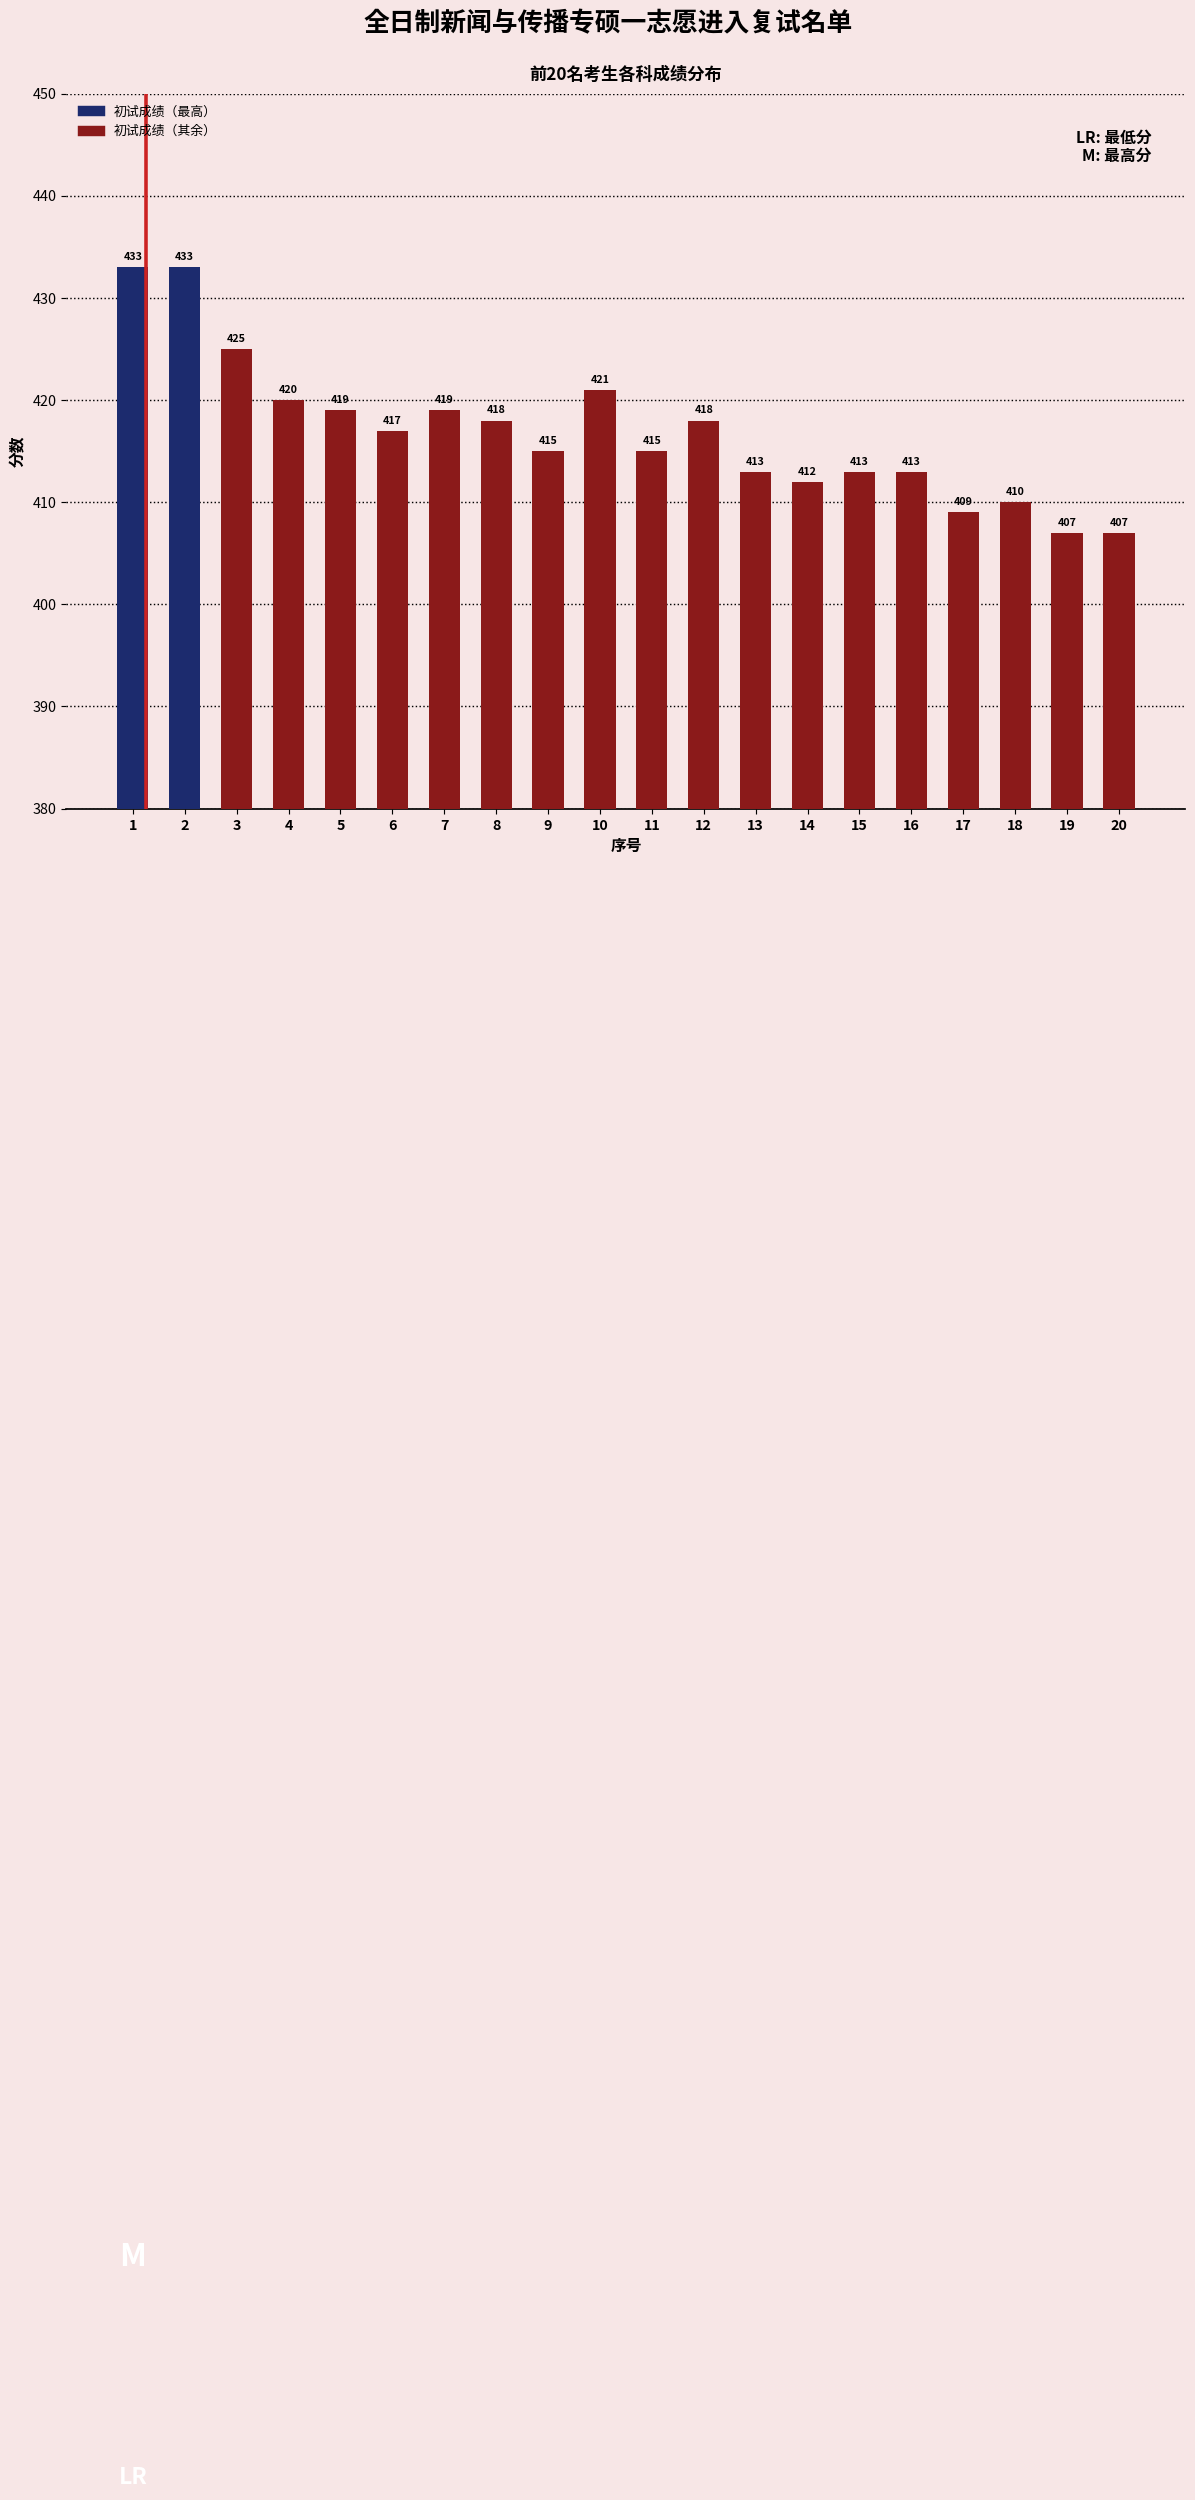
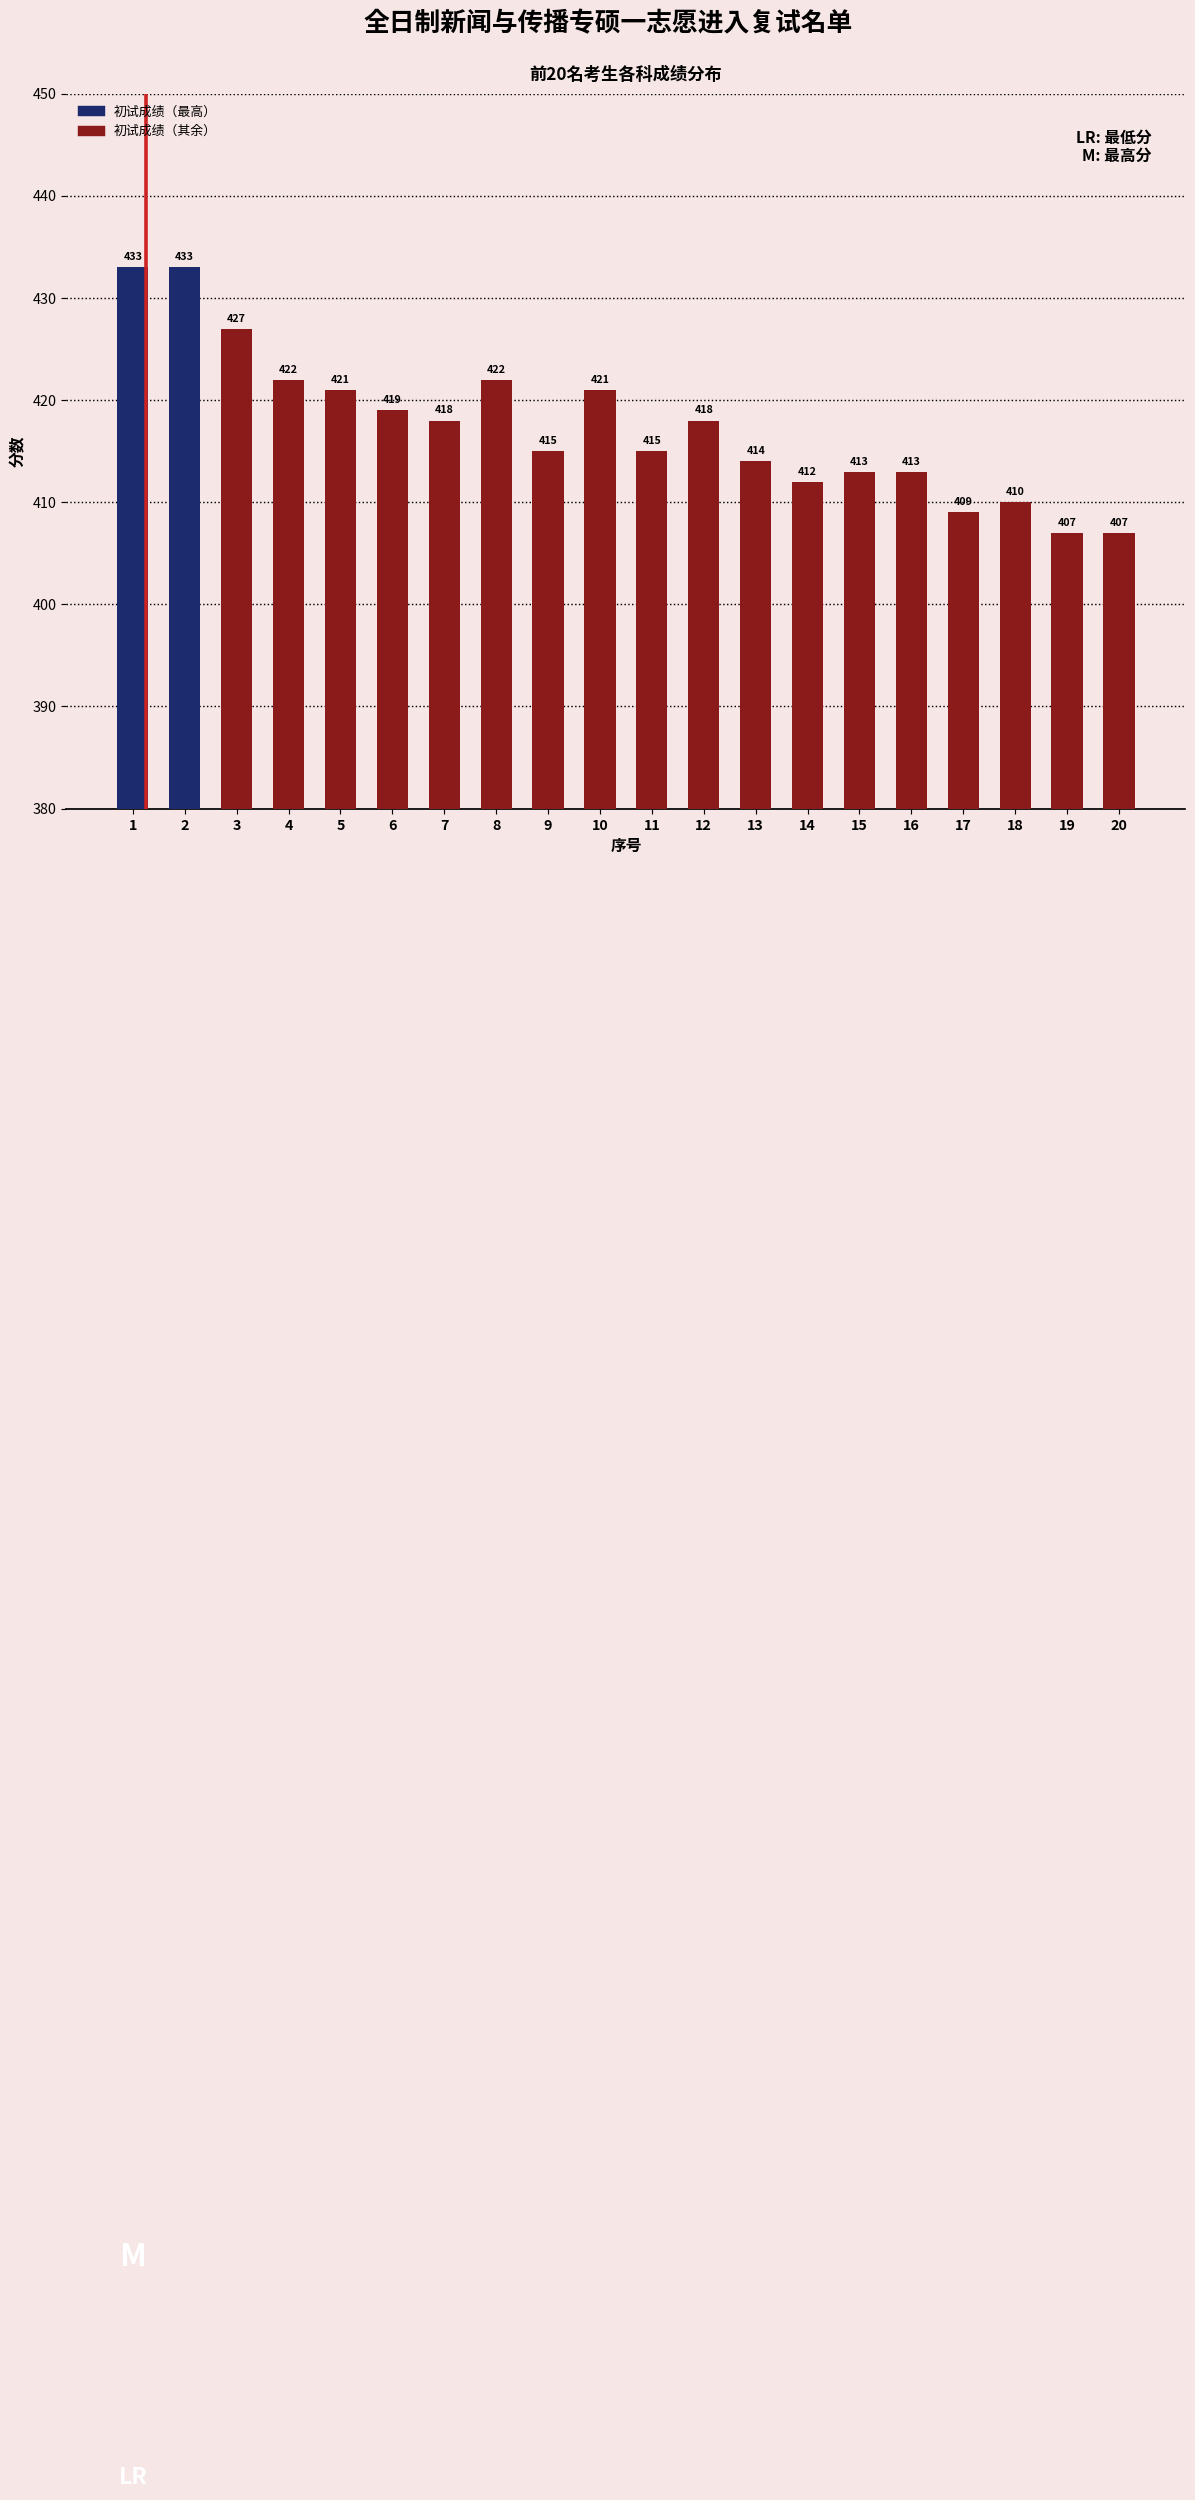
  {
    "1": 433,
    "2": 433,
-   "3": 425,
-   "4": 420,
-   "5": 419,
-   "6": 417,
-   "7": 419,
-   "8": 418,
+   "3": 427,
+   "4": 422,
+   "5": 421,
+   "6": 419,
+   "7": 418,
+   "8": 422,
    "9": 415,
    "10": 421,
    "11": 415,
    "12": 418,
-   "13": 413,
+   "13": 414,
    "14": 412,
    "15": 413,
    "16": 413,
    "17": 409,
    "18": 410,
    "19": 407,
    "20": 407
  }
